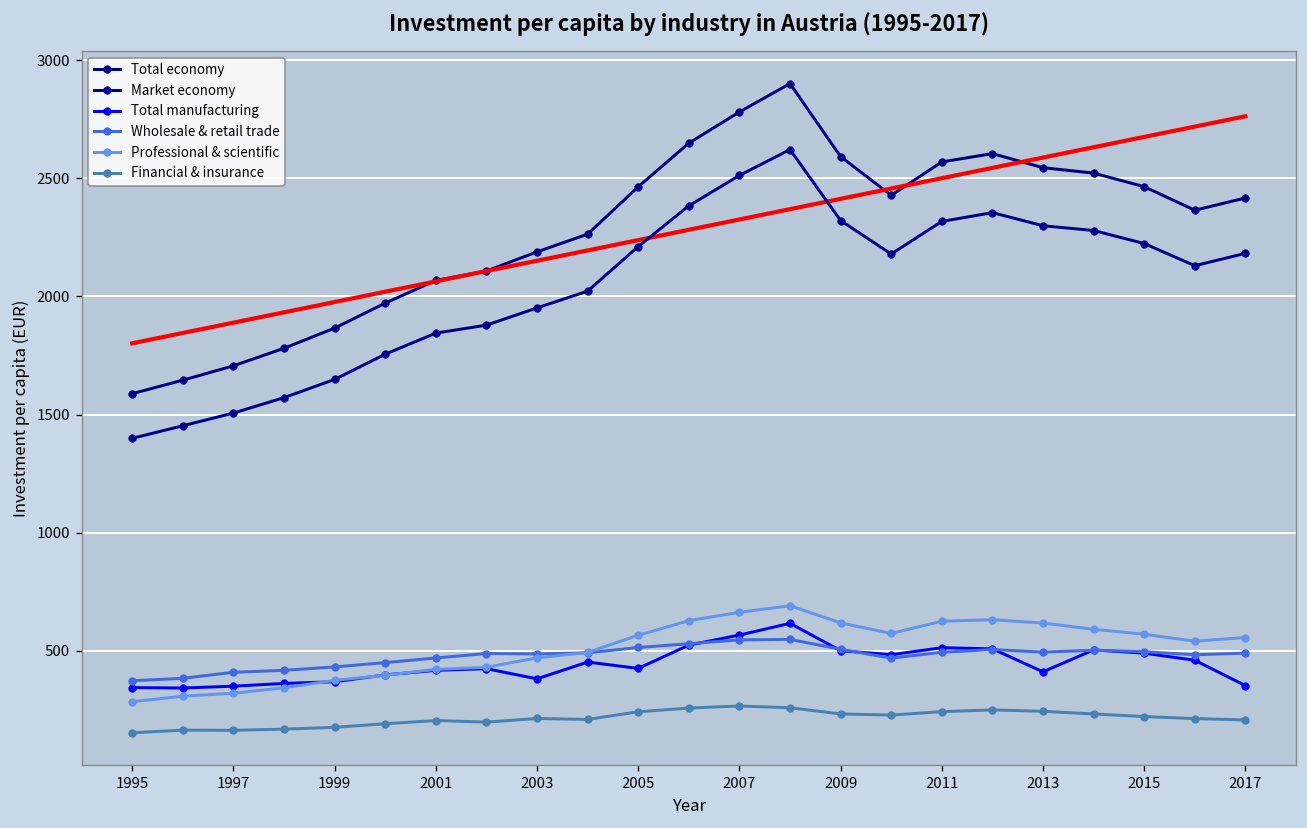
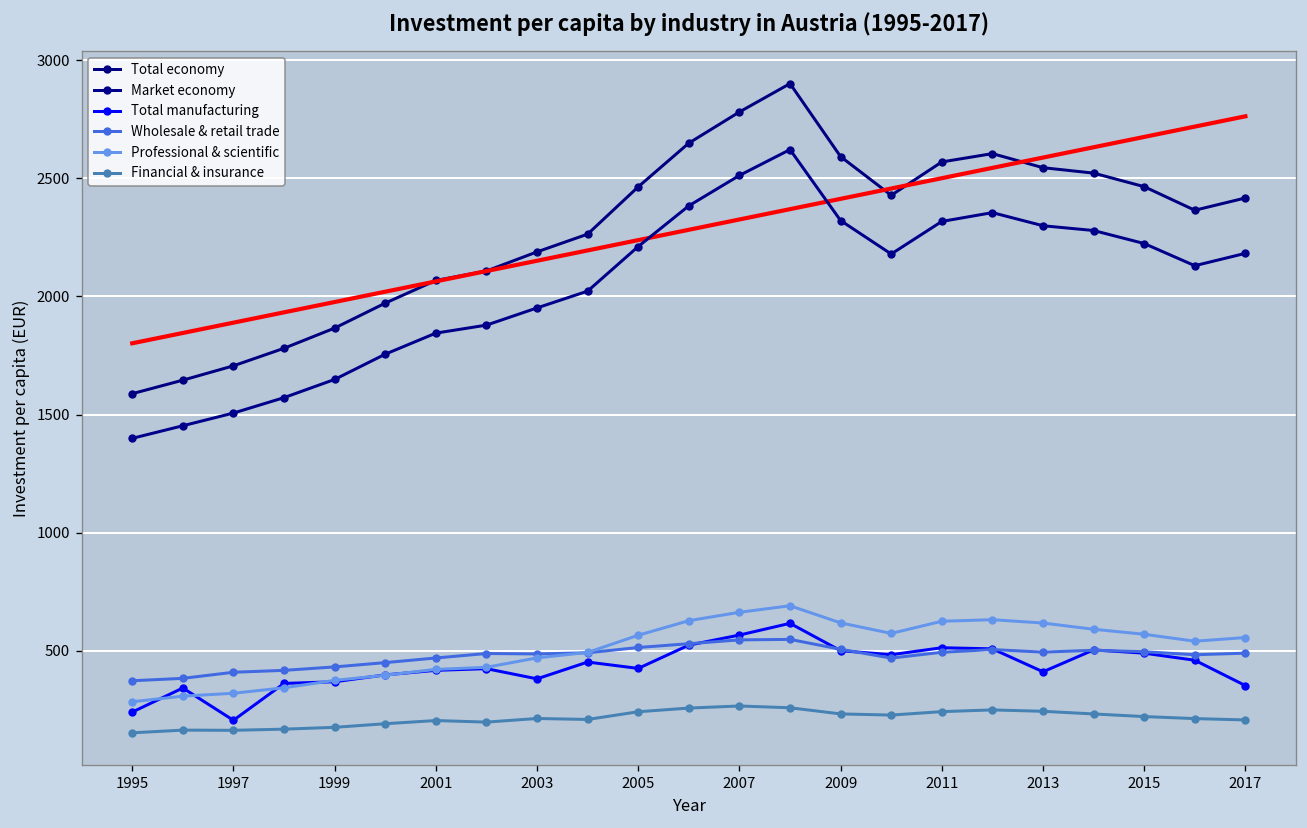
  {
    "Total manufacturing": {
-     "1995": 340,
-     "1997": 350,
+     "1995": 240,
+     "1997": 210,
      "2003": 380,
      "2005": 430,
      "2007": 570,
      "2011": 510,
      "2013": 410,
      "2017": 350
    }
  }
